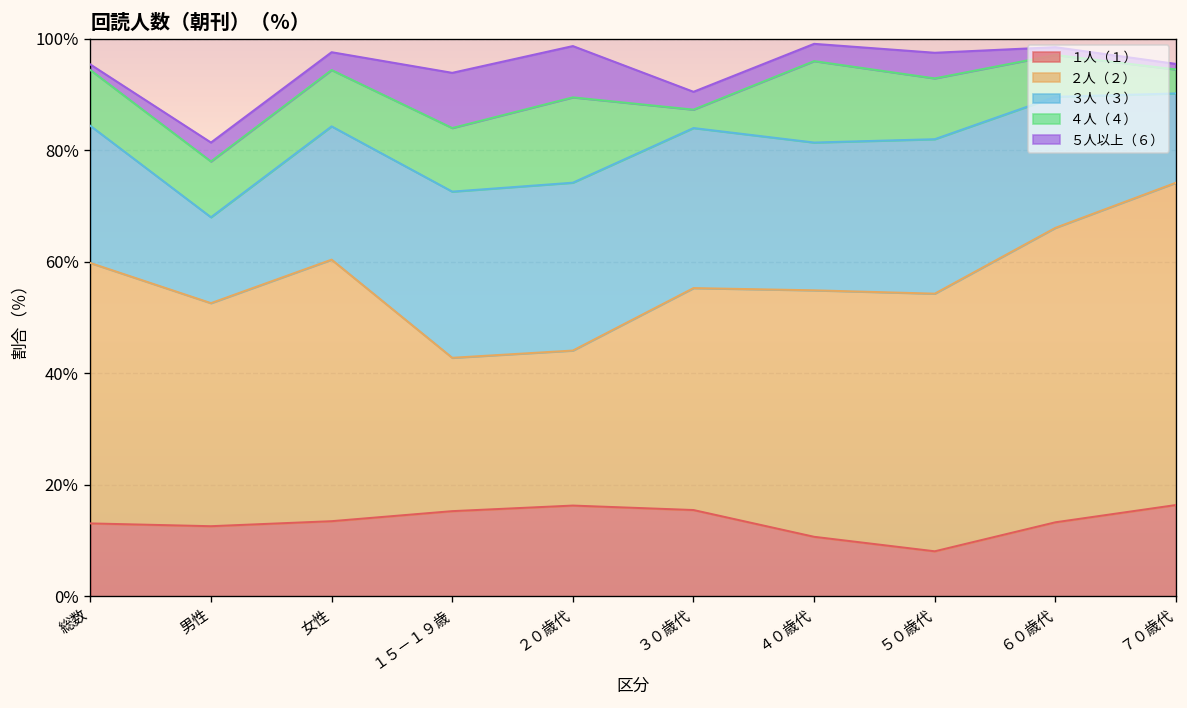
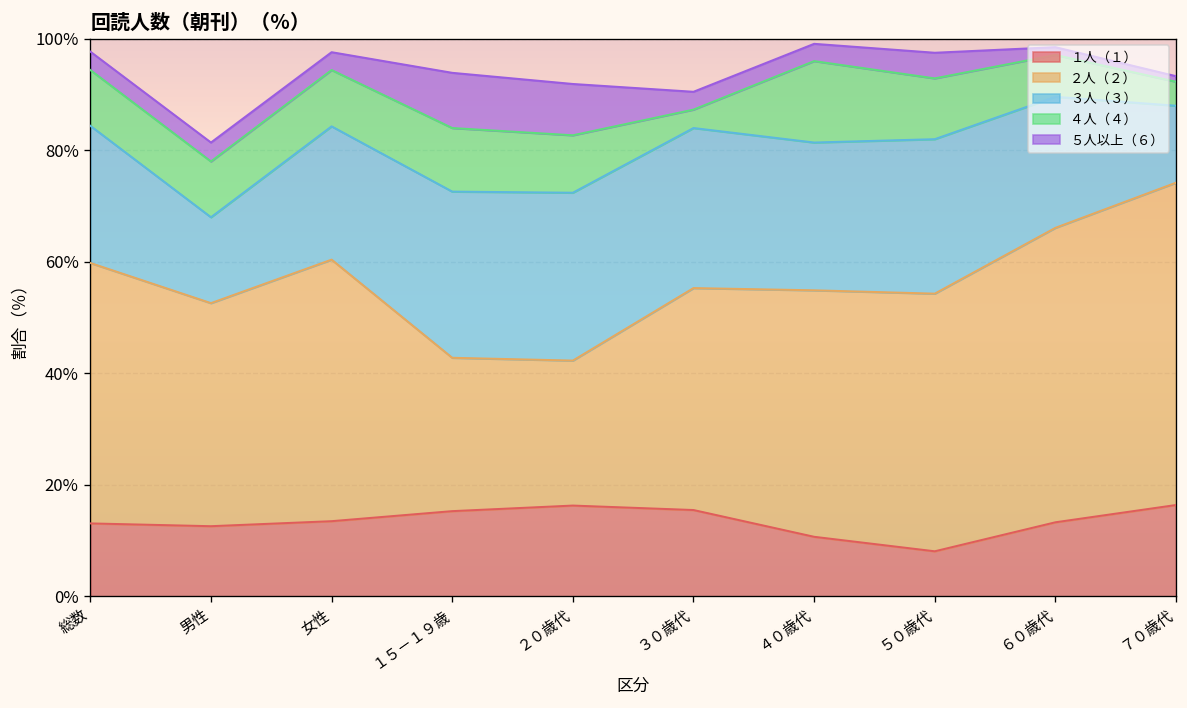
  {
    "１人（１）": {
      "総数": "13%",
      "男性": "13%",
      "女性": "14%",
      "１５－１９歳": "15%",
      "２０歳代": "16%",
      "３０歳代": "16%",
      "４０歳代": "11%",
      "５０歳代": "8%",
      "６０歳代": "13%",
      "７０歳代": "16%"
    },
    "２人（２）": {
      "総数": "47%",
      "男性": "40%",
      "女性": "47%",
      "１５－１９歳": "27%",
-     "２０歳代": "28%",
+     "２０歳代": "26%",
      "３０歳代": "40%",
      "４０歳代": "44%",
      "５０歳代": "46%",
      "６０歳代": "53%",
      "７０歳代": "58%"
    },
    "３人（３）": {
      "総数": "25%",
      "男性": "15%",
      "女性": "24%",
      "１５－１９歳": "30%",
      "２０歳代": "30%",
      "３０歳代": "29%",
      "４０歳代": "27%",
      "５０歳代": "28%",
-     "７０歳代": "16%"
+     "７０歳代": "14%"
    },
    "４人（４）": {
      "総数": "10%",
      "男性": "10%",
      "女性": "10%",
      "１５－１９歳": "11%",
-     "２０歳代": "15%",
+     "２０歳代": "10%",
      "３０歳代": "3%",
      "４０歳代": "15%",
      "５０歳代": "11%",
      "７０歳代": "4%"
    },
    "５人以上（６）": {
-     "総数": "1%",
+     "総数": "3%",
      "男性": "3%",
      "女性": "3%",
      "１５－１９歳": "10%",
      "２０歳代": "9%",
      "３０歳代": "3%",
      "４０歳代": "3%",
      "５０歳代": "5%",
      "７０歳代": "1%"
    }
  }
